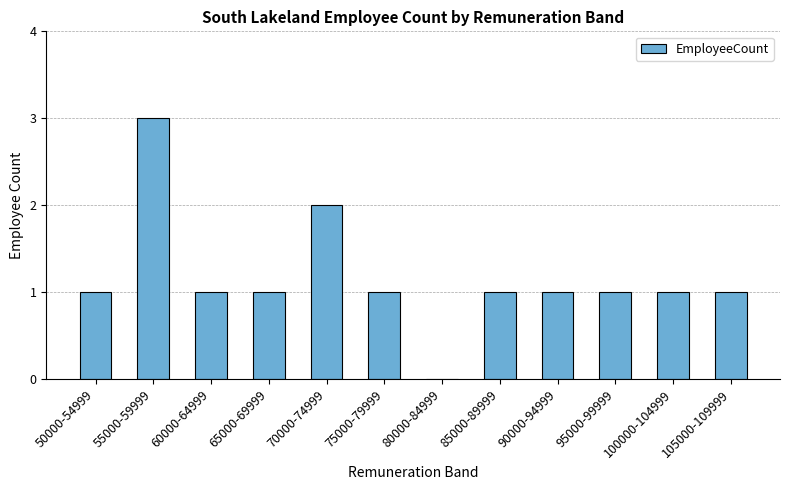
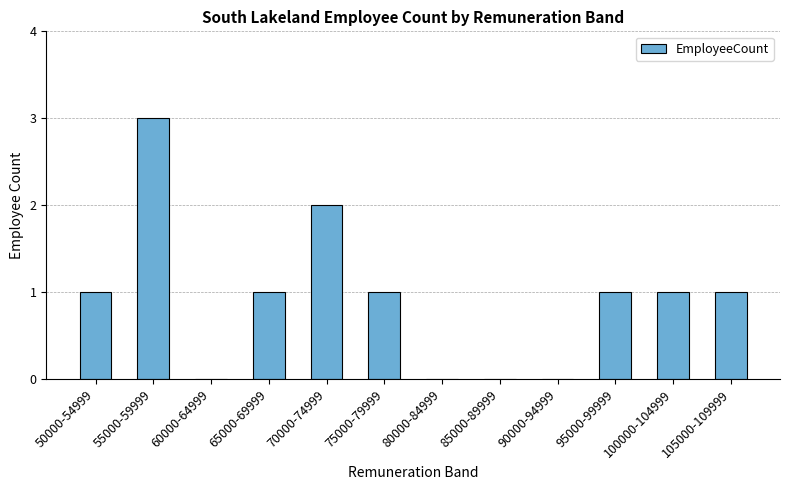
  {
    "50000-54999": 1,
    "55000-59999": 3,
-   "60000-64999": 1,
+   "60000-64999": 0,
    "65000-69999": 1,
    "70000-74999": 2,
    "75000-79999": 1,
    "80000-84999": 0,
-   "85000-89999": 1,
-   "90000-94999": 1,
+   "85000-89999": 0,
+   "90000-94999": 0,
    "95000-99999": 1,
    "100000-104999": 1,
    "105000-109999": 1
  }
